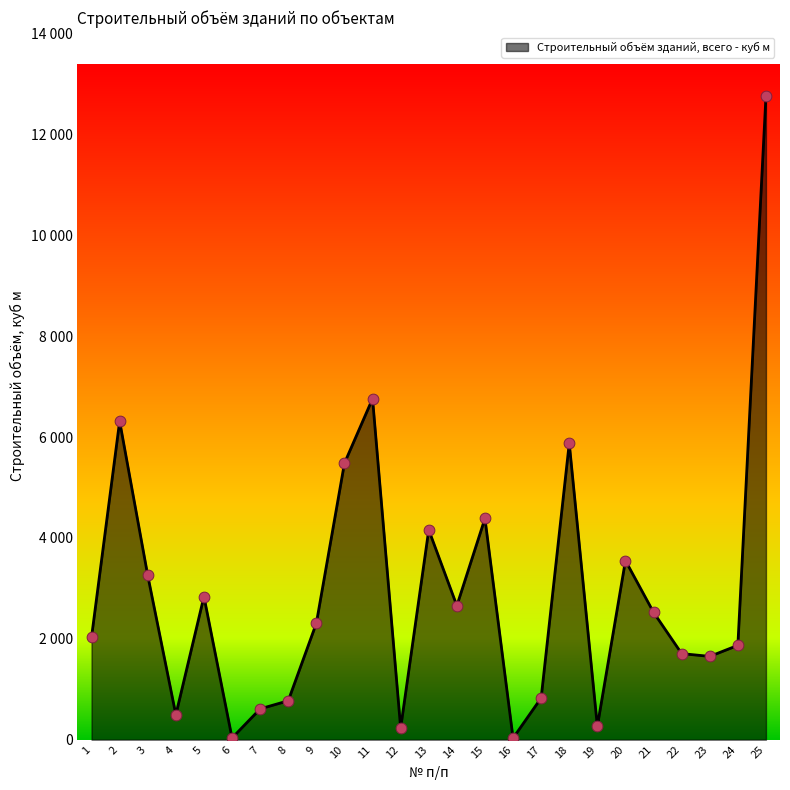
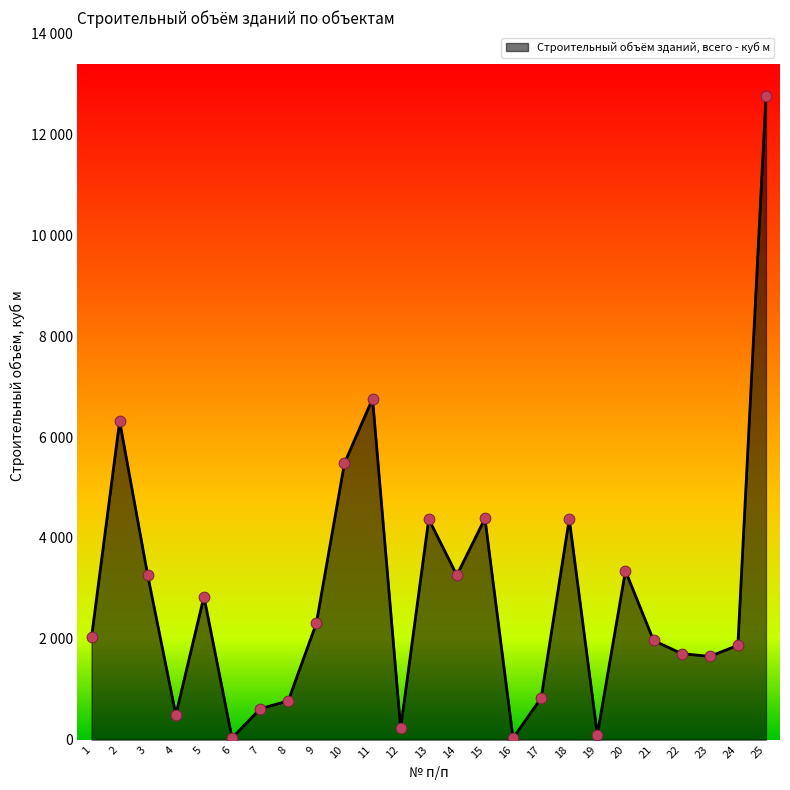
  {
    "1": 2000,
    "2": 6300,
    "3": 3300,
    "4": 500,
    "5": 2800,
    "6": 0,
    "7": 600,
    "8": 800,
    "9": 2300,
    "10": 5500,
    "11": 6800,
    "12": 200,
-   "13": 4200,
-   "14": 2700,
+   "13": 4400,
+   "14": 3300,
    "15": 4400,
    "16": 0,
    "17": 800,
-   "18": 5900,
-   "19": 300,
-   "20": 3600,
-   "21": 2500,
+   "18": 4400,
+   "19": 100,
+   "20": 3300,
+   "21": 2000,
    "22": 1700,
    "23": 1700,
    "24": 1900,
    "25": 12800
  }
